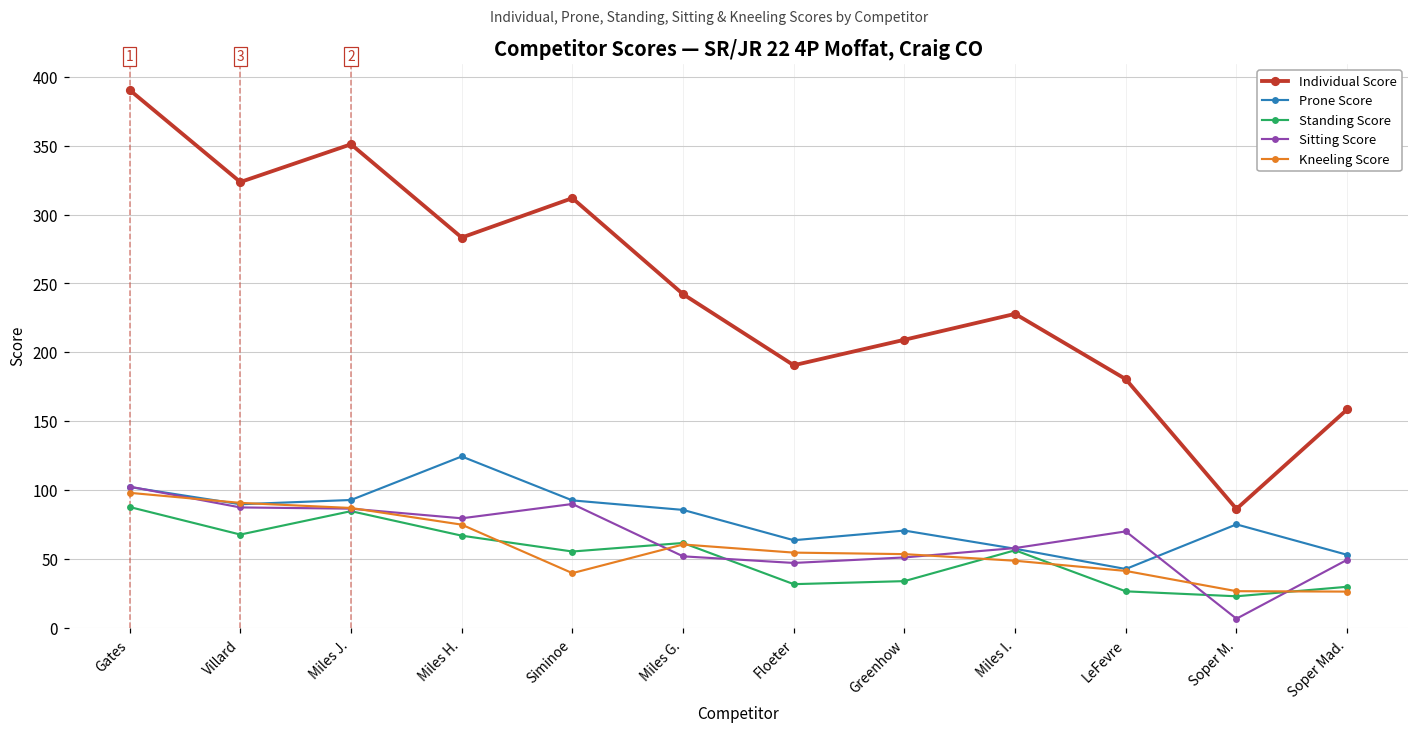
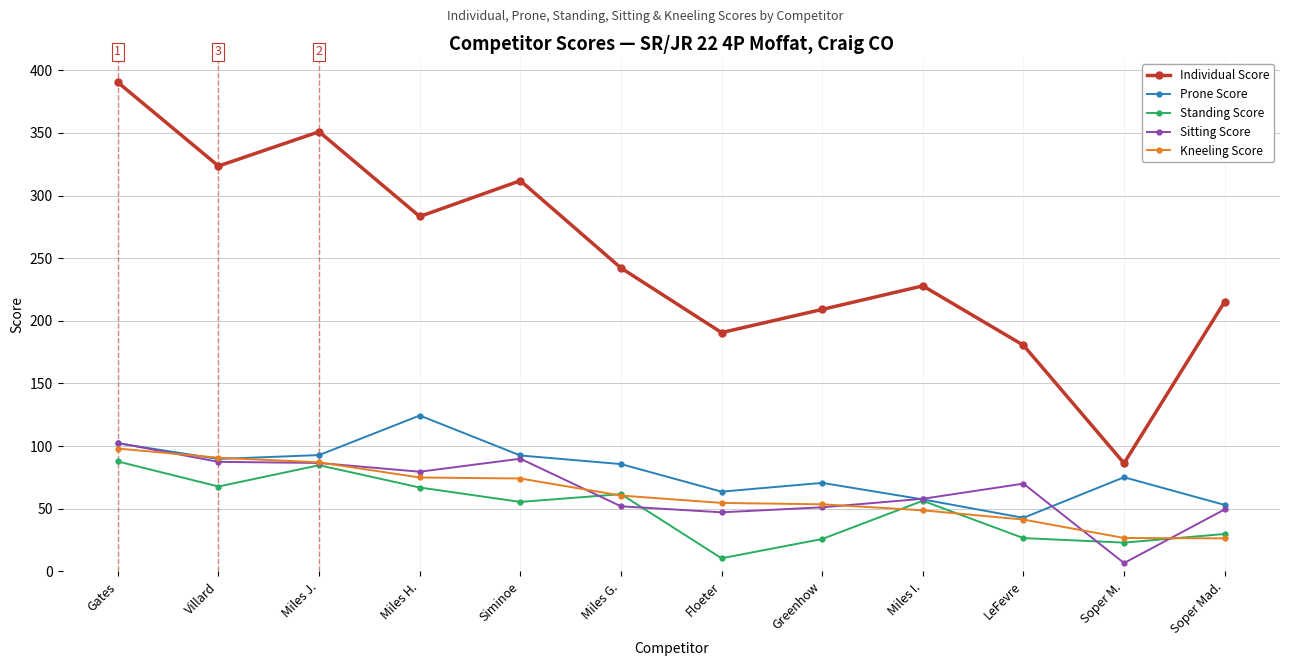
  {
    "Individual Score": {
      "Villard": 324,
      "Miles J.": 351,
      "Miles H.": 283,
      "Siminoe": 312,
      "Miles G.": 242,
      "Floeter": 191,
      "Greenhow": 209,
      "Miles I.": 228,
      "LeFevre": 181,
      "Soper M.": 86,
-     "Soper Mad.": 159
+     "Soper Mad.": 215
    },
    "Prone Score": {
      "Miles J.": 93,
      "Miles H.": 124,
      "Siminoe": 93,
      "Miles G.": 86,
      "Floeter": 64,
      "Greenhow": 71,
      "Soper M.": 75,
      "Soper Mad.": 53
    },
    "Standing Score": {
      "Gates": 88,
      "Villard": 68,
      "Miles H.": 67,
      "Siminoe": 55,
-     "Floeter": 32,
-     "Greenhow": 34,
+     "Floeter": 10,
+     "Greenhow": 26,
      "LeFevre": 27,
      "Soper M.": 23,
      "Soper Mad.": 30
    },
    "Sitting Score": {
      "Villard": 87,
      "Miles H.": 80,
      "Siminoe": 90,
      "Miles G.": 52,
      "Floeter": 47,
      "Greenhow": 51,
      "LeFevre": 70,
      "Soper M.": 7,
      "Soper Mad.": 49
    },
    "Kneeling Score": {
      "Gates": 98,
      "Miles H.": 75,
-     "Siminoe": 40,
+     "Siminoe": 74,
      "Floeter": 55,
      "Greenhow": 54,
      "Miles I.": 49,
      "Soper M.": 27,
      "Soper Mad.": 26
    }
  }
